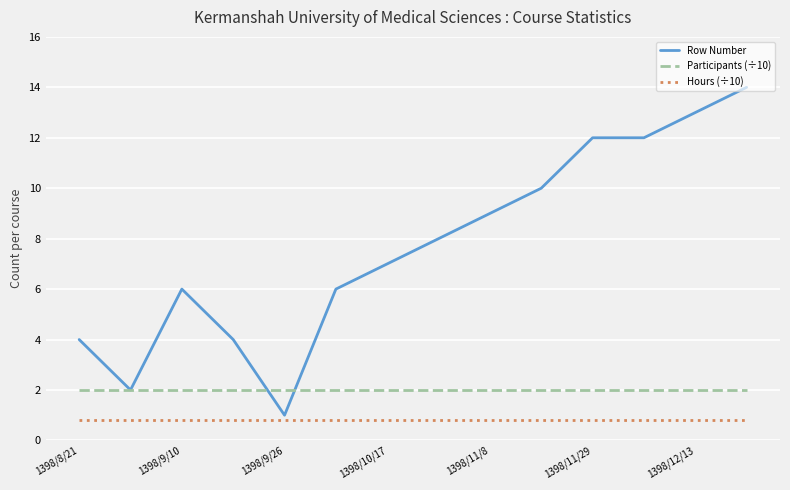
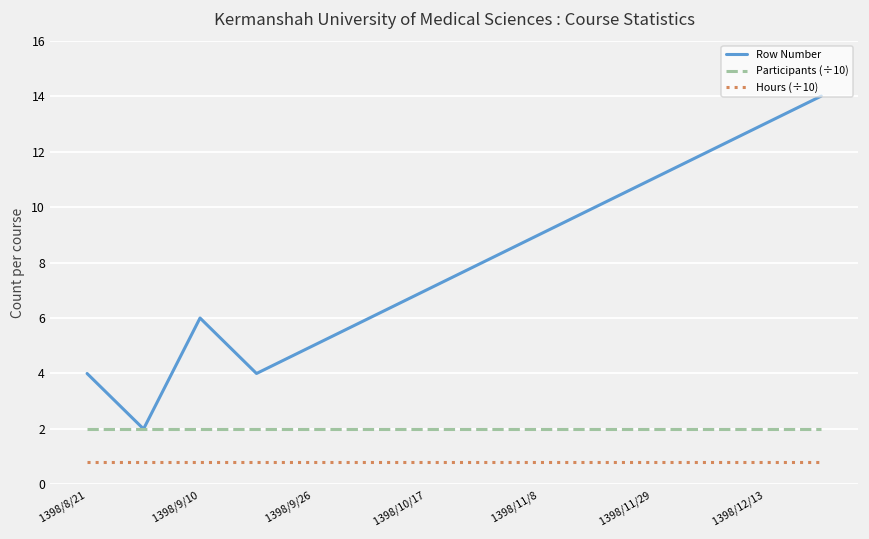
  {
    "Row Number": {
      "1398/8/21": 4,
      "1398/9/10": 6,
-     "1398/9/26": 1,
+     "1398/9/26": 5,
      "1398/10/17": 7,
      "1398/11/8": 9,
-     "1398/11/29": 12,
+     "1398/11/29": 11,
      "1398/12/13": 13
    },
    "Participants (÷10)": {
      "1398/8/21": 2,
      "1398/9/10": 2,
      "1398/9/26": 2,
      "1398/10/17": 2,
      "1398/11/8": 2,
      "1398/11/29": 2,
      "1398/12/13": 2
    },
    "Hours (÷10)": {
      "1398/8/21": 0.8,
      "1398/9/10": 0.8,
      "1398/9/26": 0.8,
      "1398/10/17": 0.8,
      "1398/11/8": 0.8,
      "1398/11/29": 0.8,
      "1398/12/13": 0.8
    }
  }
